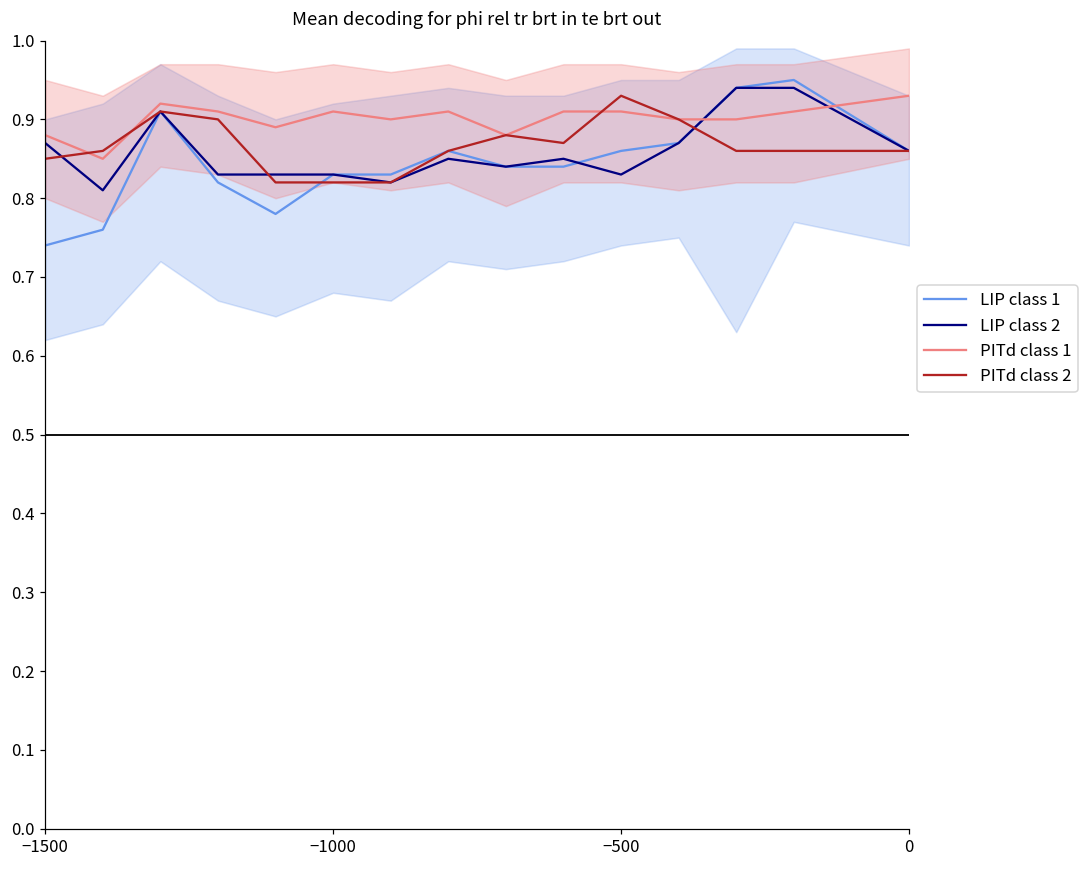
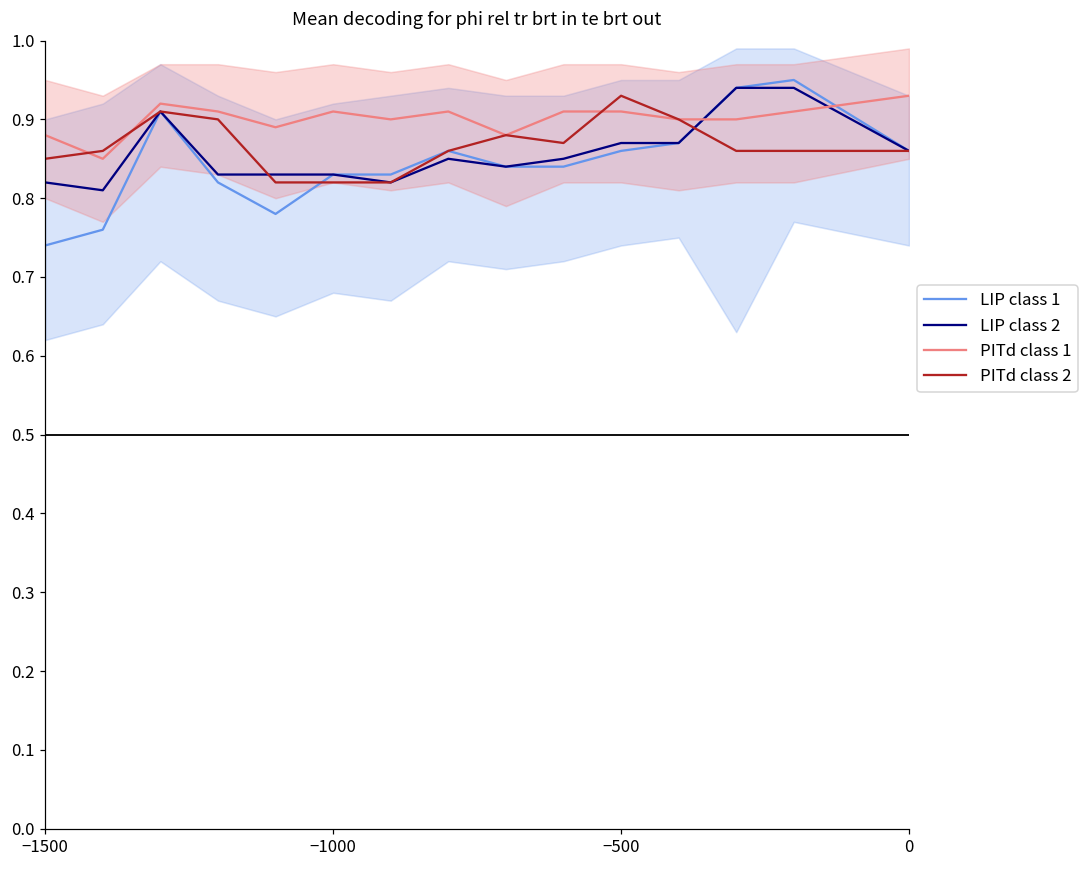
  {
    "LIP class 2": {
-     "−1500": 0.87,
-     "−500": 0.83
+     "−1500": 0.82,
+     "−500": 0.87
    },
    "PITd class 2": {
      "−1500": 0.85,
      "−1000": 0.82,
      "−500": 0.93
    }
  }
